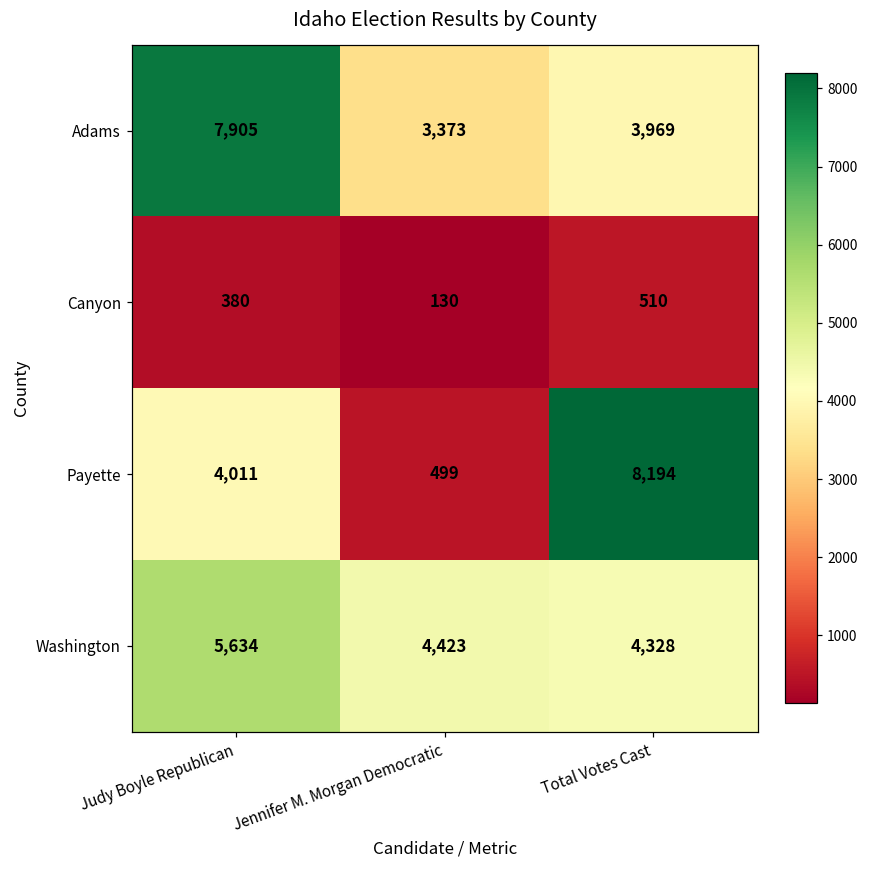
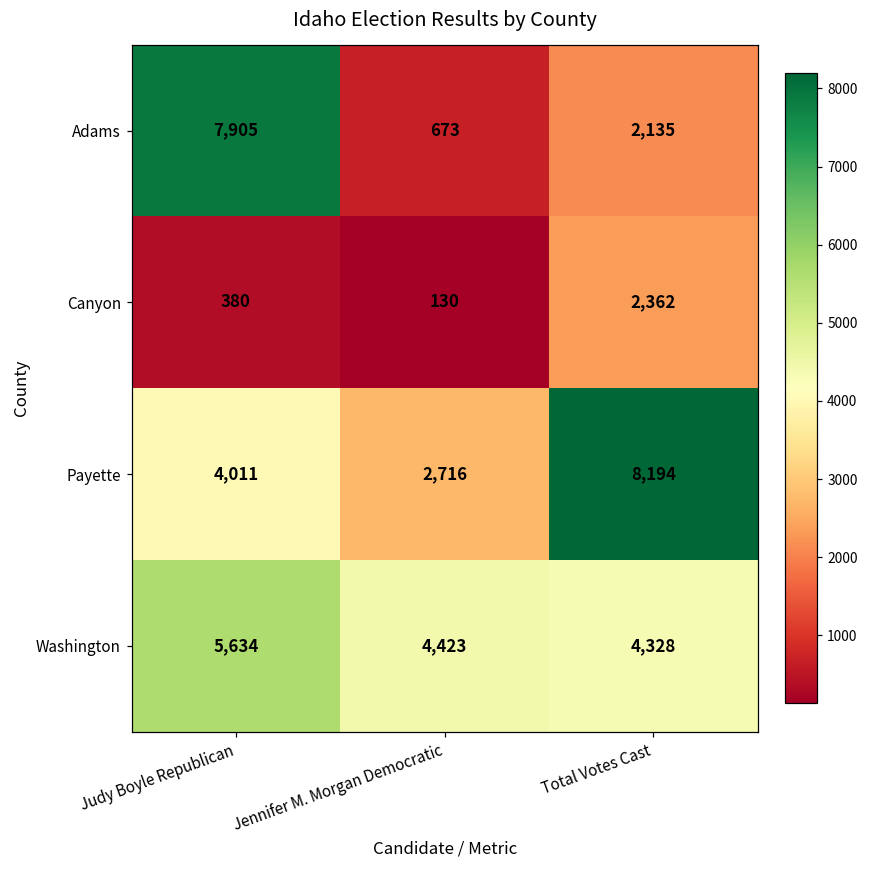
  {
    "Adams": {
      "Judy Boyle Republican": "7,905",
-     "Jennifer M. Morgan Democratic": "3,373",
-     "Total Votes Cast": "3,969"
+     "Jennifer M. Morgan Democratic": "673",
+     "Total Votes Cast": "2,135"
    },
    "Canyon": {
      "Judy Boyle Republican": "380",
      "Jennifer M. Morgan Democratic": "130",
-     "Total Votes Cast": "510"
+     "Total Votes Cast": "2,362"
    },
    "Payette": {
      "Judy Boyle Republican": "4,011",
-     "Jennifer M. Morgan Democratic": "499",
+     "Jennifer M. Morgan Democratic": "2,716",
      "Total Votes Cast": "8,194"
    },
    "Washington": {
      "Judy Boyle Republican": "5,634",
      "Jennifer M. Morgan Democratic": "4,423",
      "Total Votes Cast": "4,328"
    }
  }
